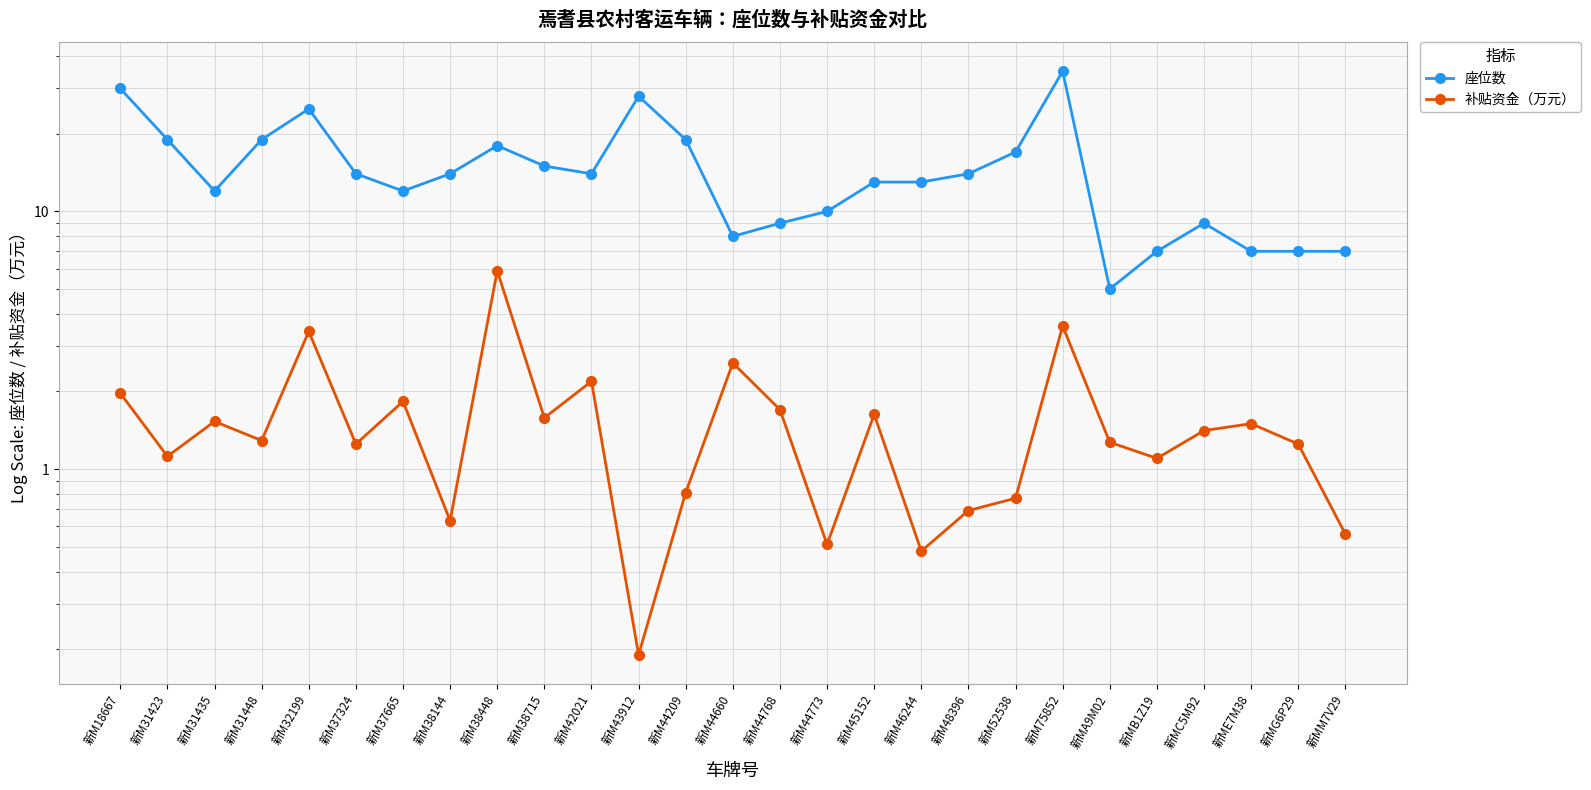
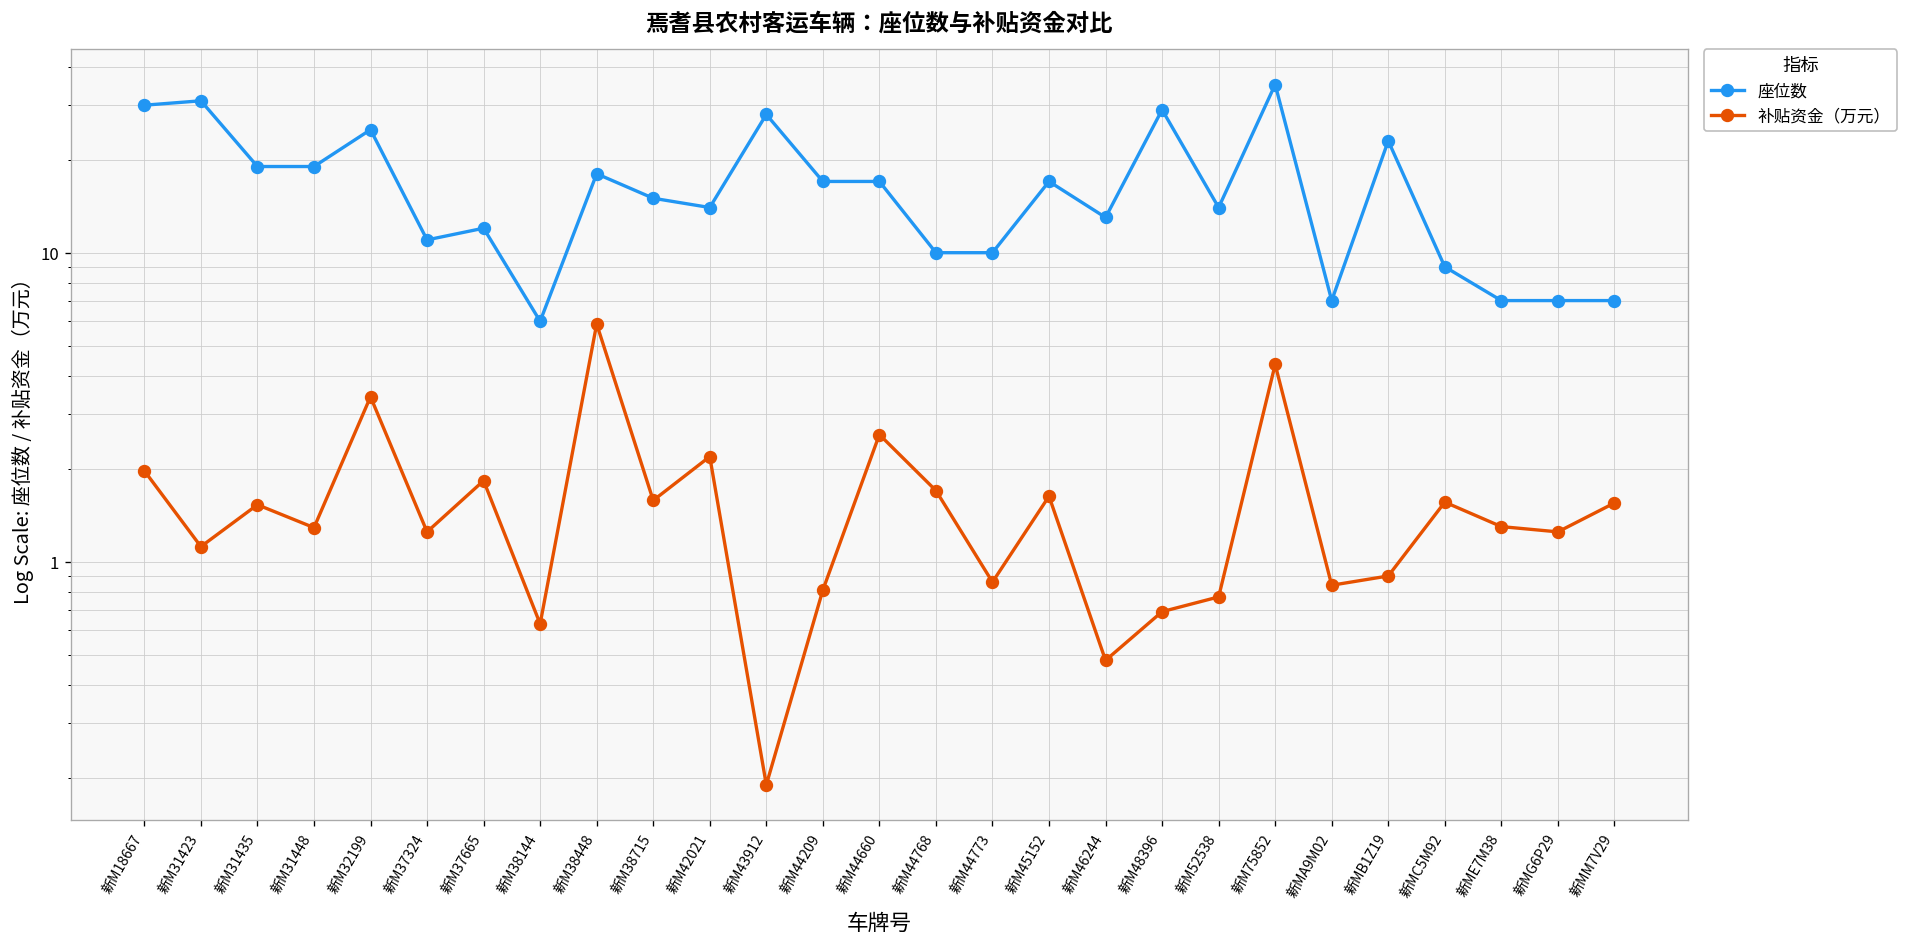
  {
    "座位数": {
      "新M18667": 30,
-     "新M31423": 19,
-     "新M31435": 12,
+     "新M31423": 31,
+     "新M31435": 19,
      "新M31448": 19,
      "新M32199": 25,
-     "新M37324": 14,
+     "新M37324": 11,
      "新M37665": 12,
-     "新M38144": 14,
+     "新M38144": 6,
      "新M38448": 18,
      "新M38715": 15,
      "新M42021": 14,
      "新M43912": 28,
-     "新M44209": 19,
-     "新M44660": 8,
-     "新M44768": 9,
+     "新M44209": 17,
+     "新M44660": 17,
+     "新M44768": 10,
      "新M44773": 10,
-     "新M45152": 13,
+     "新M45152": 17,
      "新M46244": 13,
-     "新M48396": 14,
-     "新M52538": 17,
+     "新M48396": 29,
+     "新M52538": 14,
      "新M75852": 35,
-     "新MA9M02": 5,
-     "新MB1Z19": 7,
+     "新MA9M02": 7,
+     "新MB1Z19": 23,
      "新MC5M92": 9,
      "新ME7M38": 7,
      "新MG6P29": 7,
      "新MM7V29": 7
    },
    "补贴资金（万元）": {
      "新M18667": 2.0,
      "新M31423": 1.1,
      "新M31435": 1.5,
      "新M31448": 1.3,
      "新M32199": 3.4,
      "新M37324": 1.3,
      "新M37665": 1.8,
      "新M38144": 0.63,
      "新M38448": 5.9,
      "新M38715": 1.6,
      "新M42021": 2.2,
      "新M43912": 0.19,
      "新M44209": 0.81,
      "新M44660": 2.6,
      "新M44768": 1.7,
-     "新M44773": 0.51,
+     "新M44773": 0.86,
      "新M45152": 1.6,
      "新M46244": 0.48,
      "新M48396": 0.69,
      "新M52538": 0.77,
-     "新M75852": 3.6,
-     "新MA9M02": 1.3,
-     "新MB1Z19": 1.1,
-     "新MC5M92": 1.4,
-     "新ME7M38": 1.5,
+     "新M75852": 4.4,
+     "新MA9M02": 0.84,
+     "新MB1Z19": 0.9,
+     "新MC5M92": 1.6,
+     "新ME7M38": 1.3,
      "新MG6P29": 1.3,
-     "新MM7V29": 0.56
+     "新MM7V29": 1.6
    }
  }
